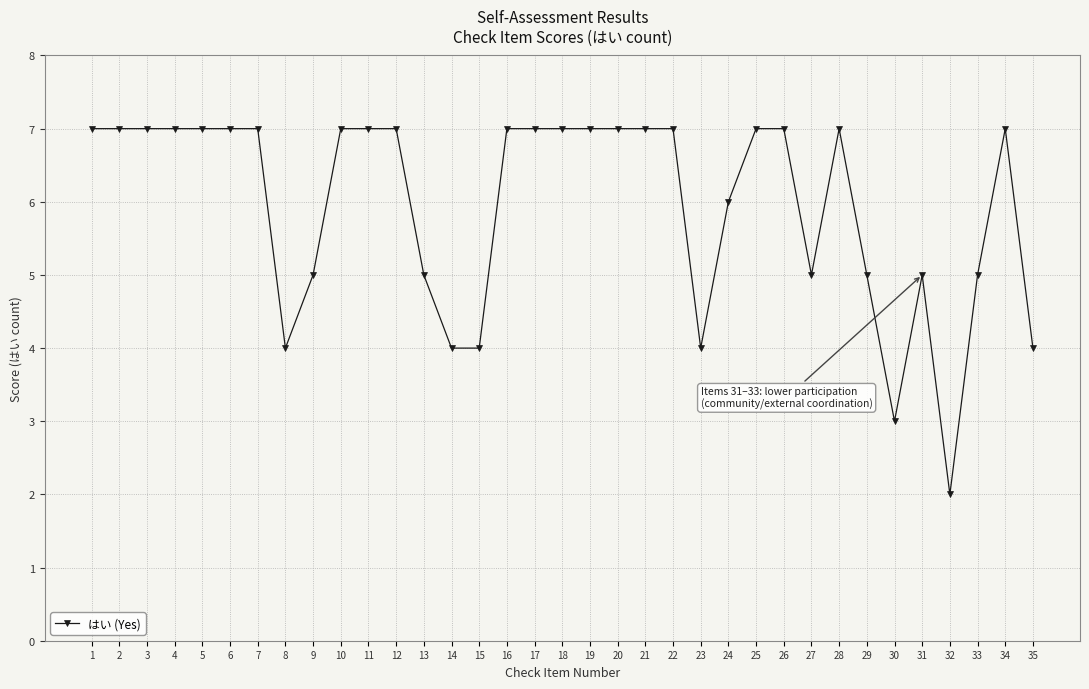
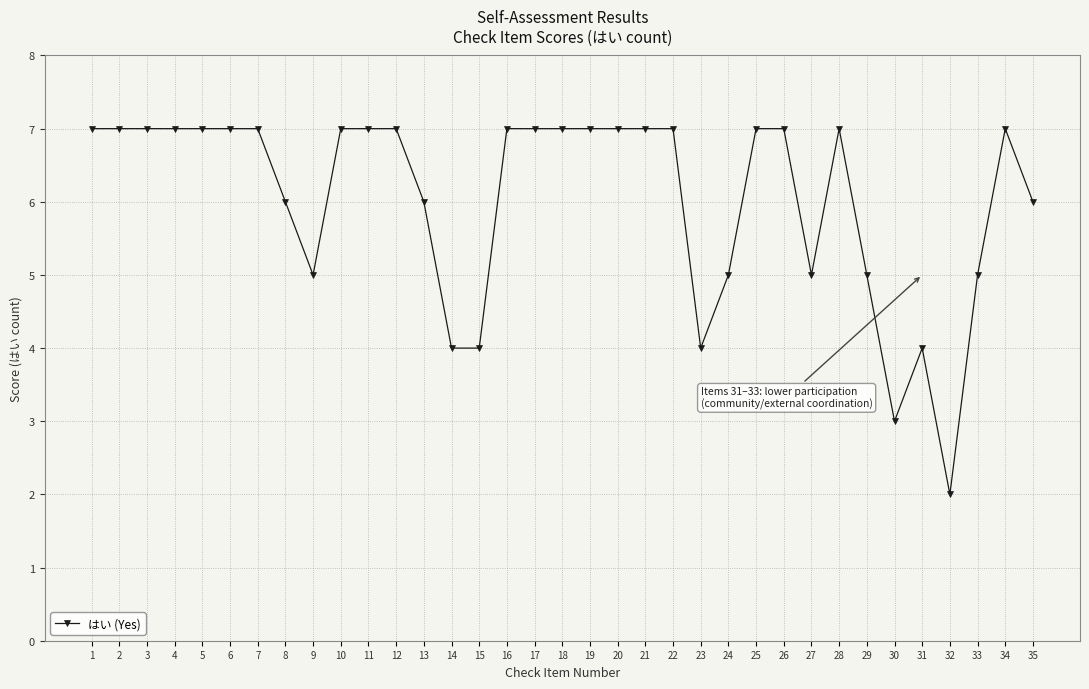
  {
    "1": 7,
    "2": 7,
    "3": 7,
    "4": 7,
    "5": 7,
    "6": 7,
    "7": 7,
-   "8": 4,
+   "8": 6,
    "9": 5,
    "10": 7,
    "11": 7,
    "12": 7,
-   "13": 5,
+   "13": 6,
    "14": 4,
    "15": 4,
    "16": 7,
    "17": 7,
    "18": 7,
    "19": 7,
    "20": 7,
    "21": 7,
    "22": 7,
-   "24": 6,
+   "24": 5,
    "25": 7,
    "26": 7,
    "27": 5,
    "28": 7,
    "29": 5,
    "30": 3,
-   "31": 5,
+   "31": 4,
    "32": 2,
    "33": 5,
    "34": 7,
-   "35": 4
+   "35": 6
  }
